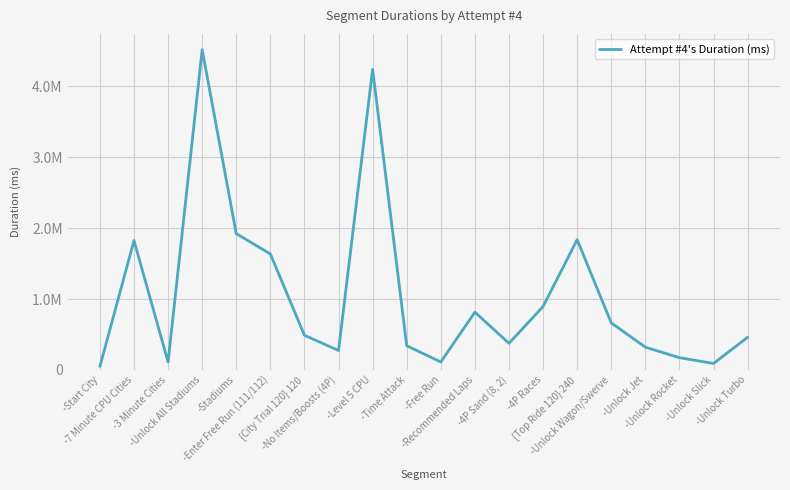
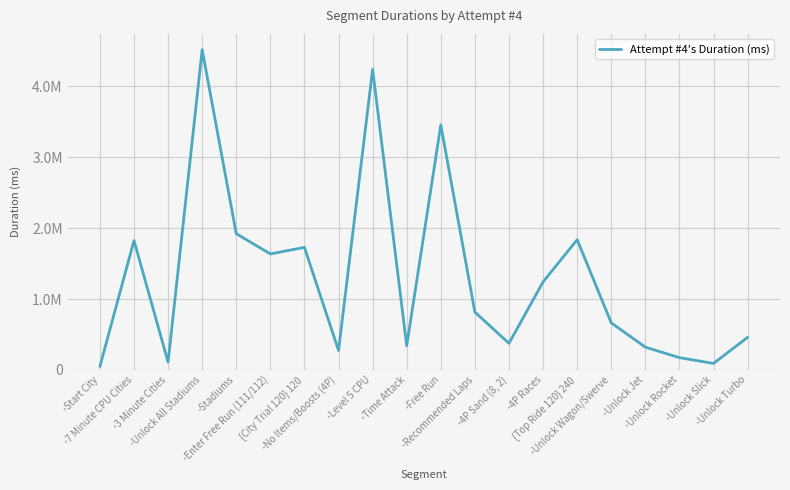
  {
    "-Start City": 0,
    "-7 Minute CPU Cities": 1800000,
    "-3 Minute Cities": 100000,
    "-Unlock All Stadiums": 4500000,
    "-Stadiums": 1900000,
    "-Enter Free Run (111/112)": 1600000,
-   "{City Trial 120} 120": 500000,
+   "{City Trial 120} 120": 1700000,
    "-No Items/Boosts (4P)": 300000,
    "-Level 5 CPU": 4200000,
    "-Time Attack": 300000,
-   "-Free Run": 100000,
+   "-Free Run": 3500000,
    "-Recommended Laps": 800000,
    "-4P Sand (8, 2)": 400000,
-   "-4P Races": 900000,
+   "-4P Races": 1200000,
    "{Top Ride 120} 240": 1800000,
    "-Unlock Wagon/Swerve": 700000,
    "-Unlock Jet": 300000,
    "-Unlock Rocket": 200000,
    "-Unlock Slick": 100000,
    "-Unlock Turbo": 500000
  }
